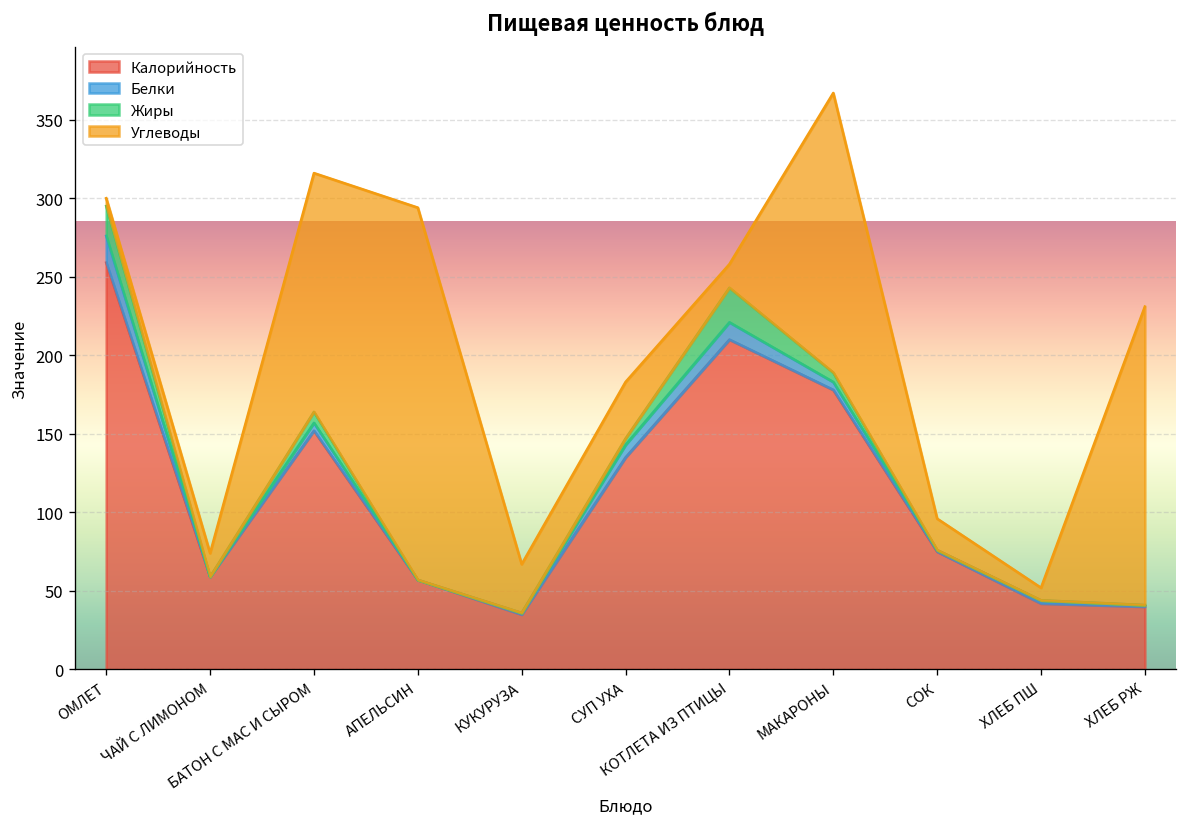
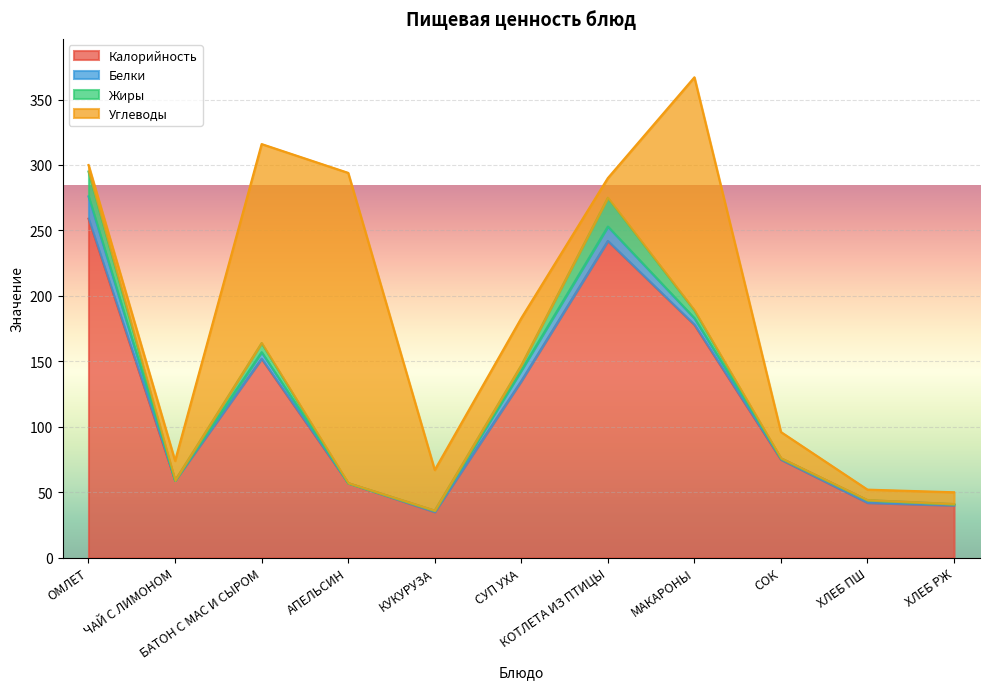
  {
    "Калорийность": {
      "ОМЛЕТ": 259,
      "БАТОН С МАС И СЫРОМ": 152,
      "СУП УХА": 135,
-     "КОТЛЕТА ИЗ ПТИЦЫ": 210,
+     "КОТЛЕТА ИЗ ПТИЦЫ": 242,
      "МАКАРОНЫ": 178,
      "ХЛЕБ ПШ": 42
    },
    "Белки": {
      "ОМЛЕТ": 17,
      "БАТОН С МАС И СЫРОМ": 5,
      "СУП УХА": 8,
      "КОТЛЕТА ИЗ ПТИЦЫ": 11,
      "МАКАРОНЫ": 5
    },
    "Жиры": {
      "ОМЛЕТ": 19,
      "БАТОН С МАС И СЫРОМ": 7,
      "СУП УХА": 4,
      "КОТЛЕТА ИЗ ПТИЦЫ": 22,
      "МАКАРОНЫ": 6
    },
    "Углеводы": {
      "ОМЛЕТ": 5,
      "ЧАЙ С ЛИМОНОМ": 15,
      "БАТОН С МАС И СЫРОМ": 152,
      "АПЕЛЬСИН": 237,
      "КУКУРУЗА": 31,
      "СУП УХА": 36,
      "КОТЛЕТА ИЗ ПТИЦЫ": 15,
      "МАКАРОНЫ": 178,
      "СОК": 20,
      "ХЛЕБ ПШ": 8,
-     "ХЛЕБ РЖ": 190
+     "ХЛЕБ РЖ": 9
    }
  }
